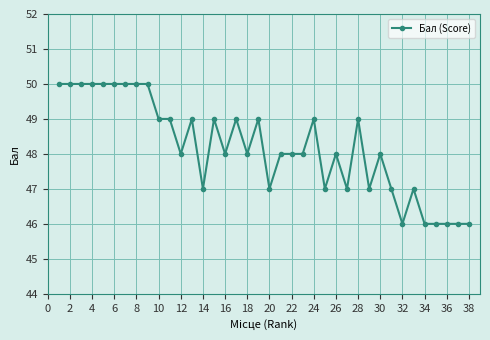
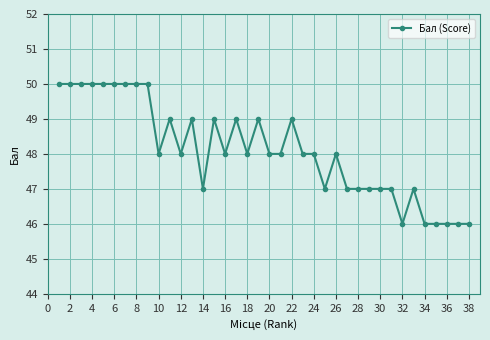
  {
    "2": 50,
    "4": 50,
    "6": 50,
    "8": 50,
-   "10": 49,
+   "10": 48,
    "12": 48,
    "14": 47,
    "16": 48,
    "18": 48,
-   "20": 47,
-   "22": 48,
-   "24": 49,
+   "20": 48,
+   "22": 49,
+   "24": 48,
    "26": 48,
-   "28": 49,
-   "30": 48,
+   "28": 47,
+   "30": 47,
    "32": 46,
    "34": 46,
    "36": 46,
    "38": 46
  }
